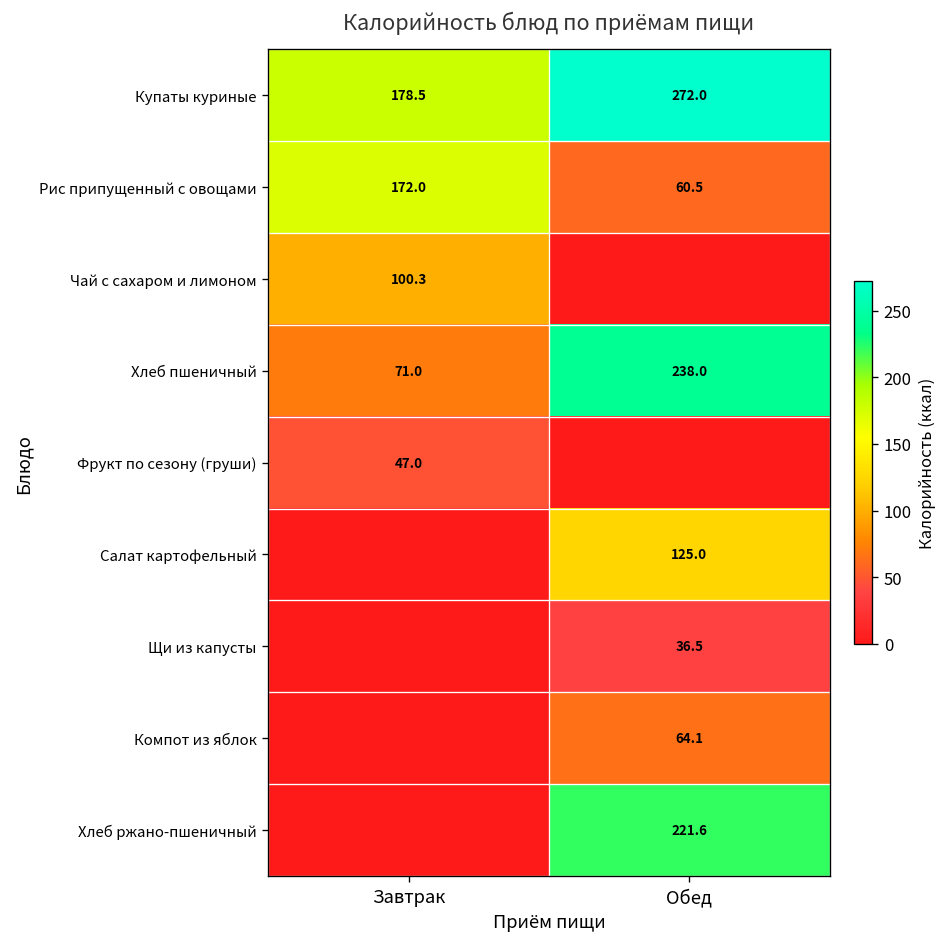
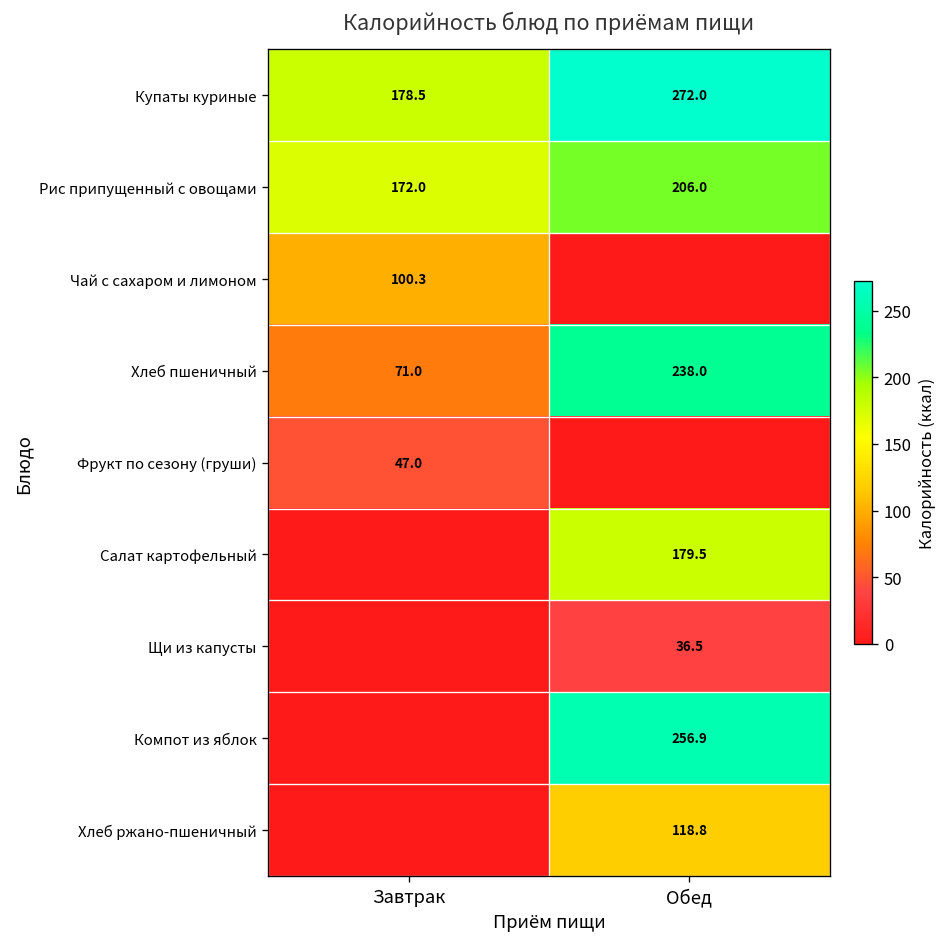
  {
    "Купаты куриные": {
      "Завтрак": 178.5,
      "Обед": 272.0
    },
    "Рис припущенный с овощами": {
      "Завтрак": 172.0,
-     "Обед": 60.5
+     "Обед": 206.0
    },
    "Чай с сахаром и лимоном": {
      "Завтрак": 100.3
    },
    "Хлеб пшеничный": {
      "Завтрак": 71.0,
      "Обед": 238.0
    },
    "Фрукт по сезону (груши)": {
      "Завтрак": 47.0
    },
    "Салат картофельный": {
-     "Обед": 125.0
+     "Обед": 179.5
    },
    "Щи из капусты": {
      "Обед": 36.5
    },
    "Компот из яблок": {
-     "Обед": 64.1
+     "Обед": 256.9
    },
    "Хлеб ржано-пшеничный": {
-     "Обед": 221.6
+     "Обед": 118.8
    }
  }
